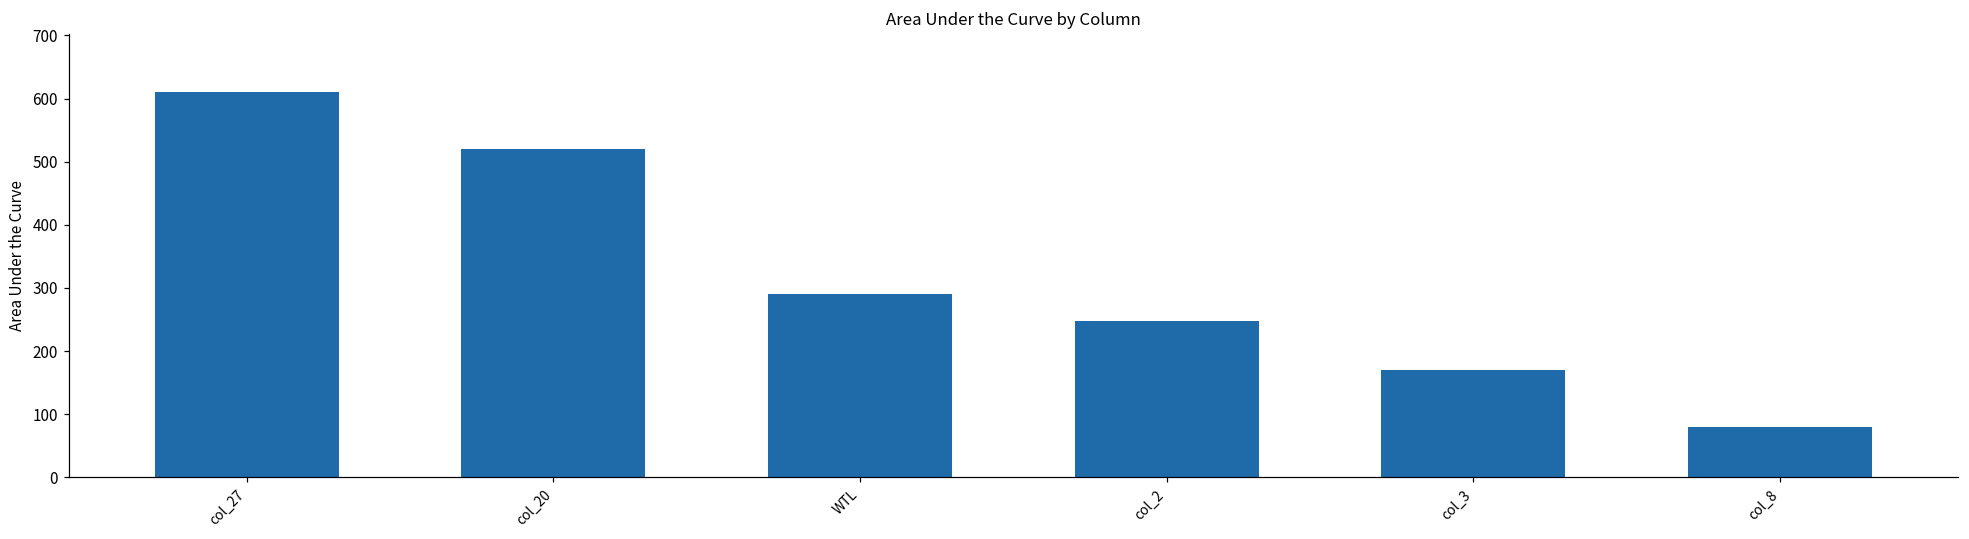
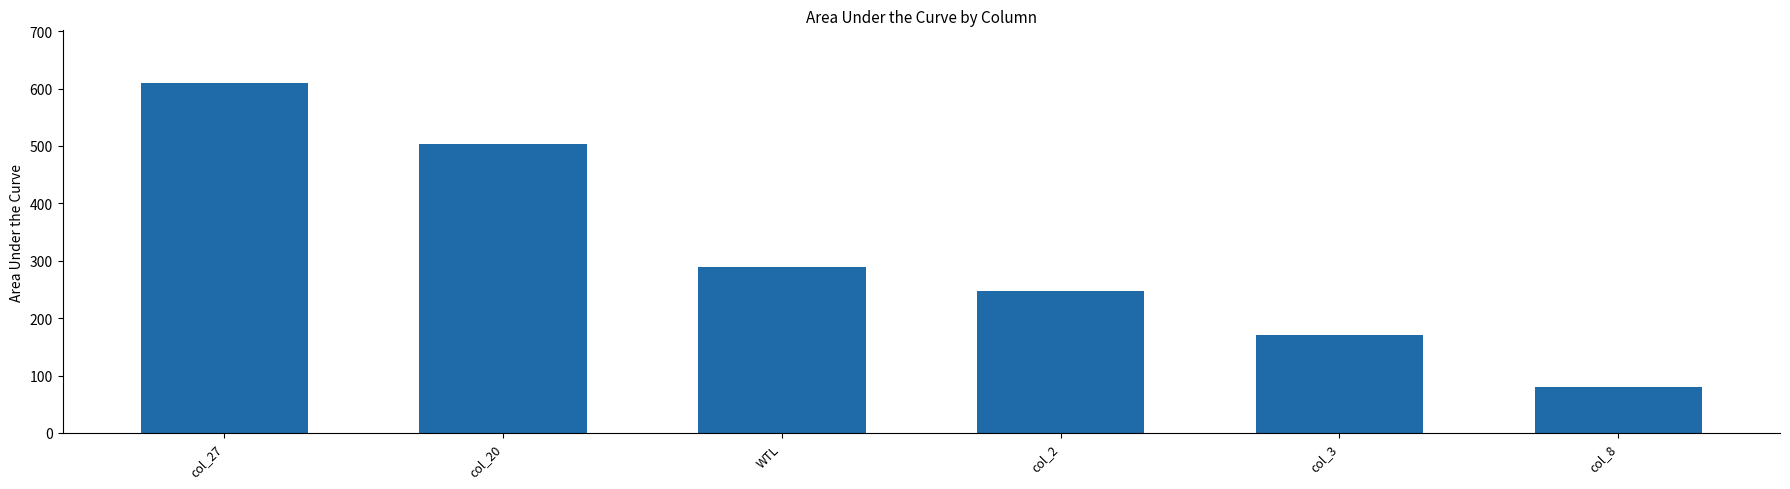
  {
    "col_27": 610,
-   "col_20": 520,
+   "col_20": 500,
    "WTL": 290,
    "col_2": 250,
    "col_3": 170,
    "col_8": 80
  }
